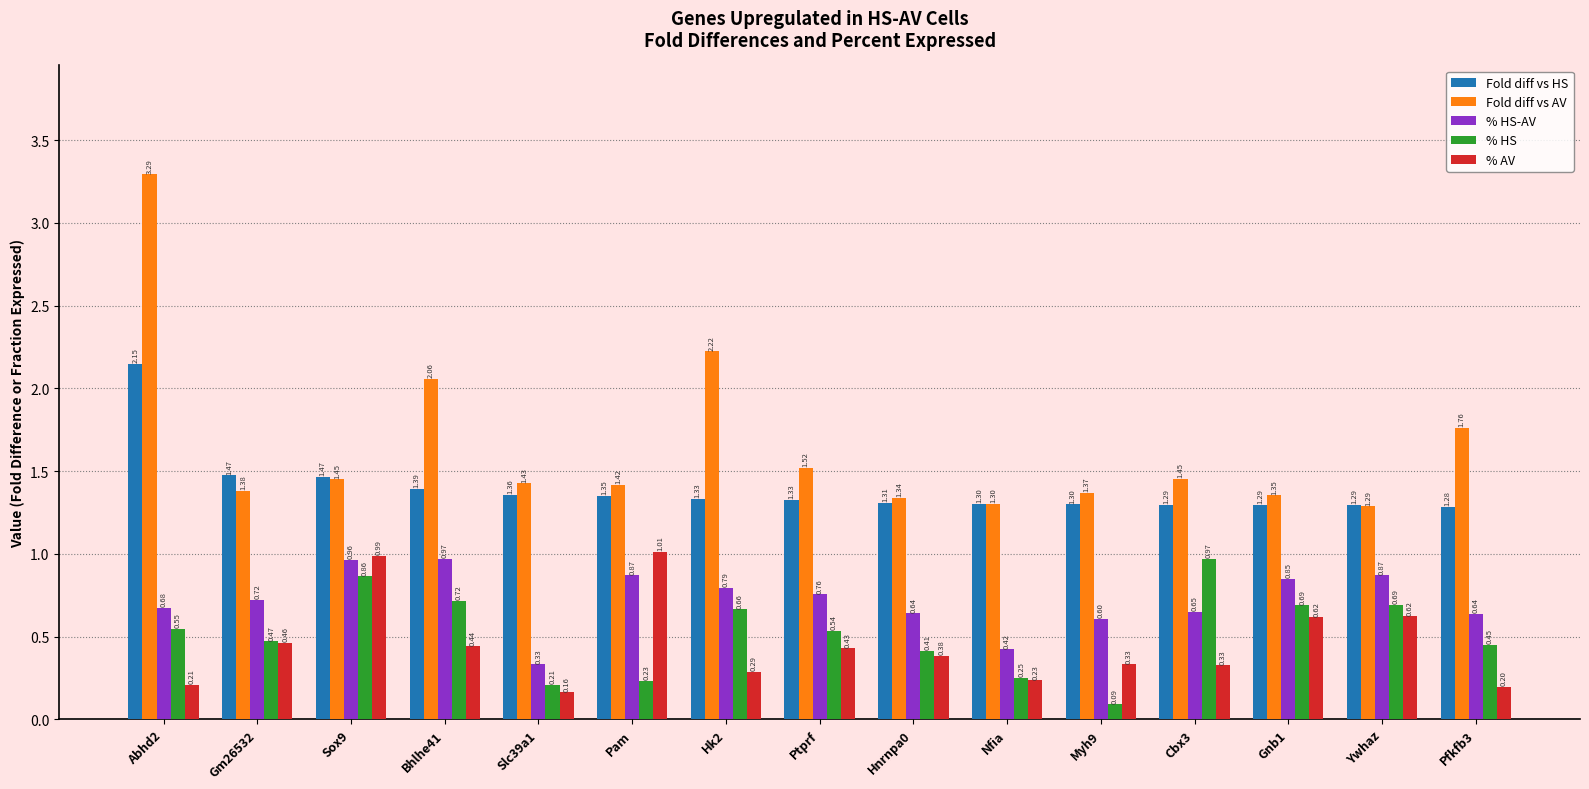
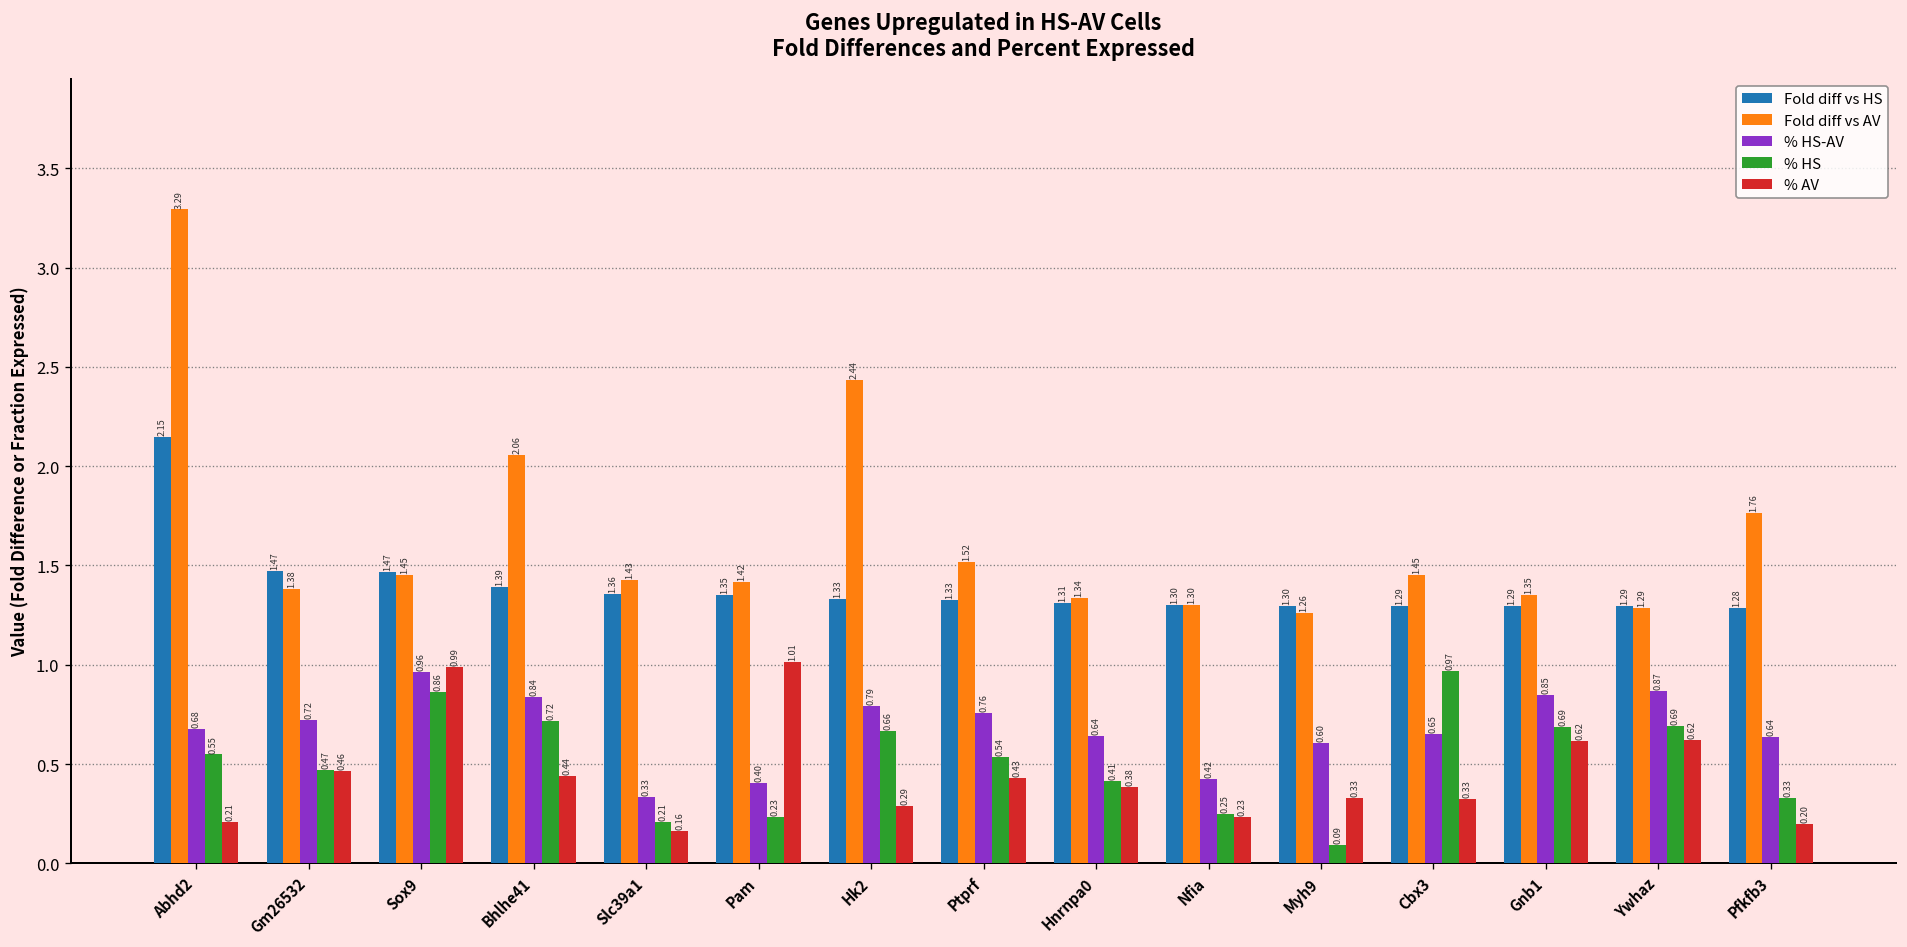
  {
    "Fold diff vs HS": {
      "Abhd2": 2.15,
      "Gm26532": 1.47,
      "Sox9": 1.47,
      "Bhlhe41": 1.39,
      "Slc39a1": 1.36,
      "Pam": 1.35,
      "Hk2": 1.33,
      "Ptprf": 1.33,
      "Hnrnpa0": 1.31,
      "Nfia": 1.30,
      "Myh9": 1.30,
      "Cbx3": 1.29,
      "Gnb1": 1.29,
      "Ywhaz": 1.29,
      "Pfkfb3": 1.28
    },
    "Fold diff vs AV": {
      "Abhd2": 3.29,
      "Gm26532": 1.38,
      "Sox9": 1.45,
      "Bhlhe41": 2.06,
      "Slc39a1": 1.43,
      "Pam": 1.42,
-     "Hk2": 2.22,
+     "Hk2": 2.44,
      "Ptprf": 1.52,
      "Hnrnpa0": 1.34,
      "Nfia": 1.30,
-     "Myh9": 1.37,
+     "Myh9": 1.26,
      "Cbx3": 1.45,
      "Gnb1": 1.35,
      "Ywhaz": 1.29,
      "Pfkfb3": 1.76
    },
    "% HS-AV": {
      "Abhd2": 0.68,
      "Gm26532": 0.72,
      "Sox9": 0.96,
-     "Bhlhe41": 0.97,
+     "Bhlhe41": 0.84,
      "Slc39a1": 0.33,
-     "Pam": 0.87,
+     "Pam": 0.40,
      "Hk2": 0.79,
      "Ptprf": 0.76,
      "Hnrnpa0": 0.64,
      "Nfia": 0.42,
      "Myh9": 0.60,
      "Cbx3": 0.65,
      "Gnb1": 0.85,
      "Ywhaz": 0.87,
      "Pfkfb3": 0.64
    },
    "% HS": {
      "Abhd2": 0.55,
      "Gm26532": 0.47,
      "Sox9": 0.86,
      "Bhlhe41": 0.72,
      "Slc39a1": 0.21,
      "Pam": 0.23,
      "Hk2": 0.66,
      "Ptprf": 0.54,
      "Hnrnpa0": 0.41,
      "Nfia": 0.25,
      "Myh9": 0.09,
      "Cbx3": 0.97,
      "Gnb1": 0.69,
      "Ywhaz": 0.69,
-     "Pfkfb3": 0.45
+     "Pfkfb3": 0.33
    },
    "% AV": {
      "Abhd2": 0.21,
      "Gm26532": 0.46,
      "Sox9": 0.99,
      "Bhlhe41": 0.44,
      "Slc39a1": 0.16,
      "Pam": 1.01,
      "Hk2": 0.29,
      "Ptprf": 0.43,
      "Hnrnpa0": 0.38,
      "Nfia": 0.23,
      "Myh9": 0.33,
      "Cbx3": 0.33,
      "Gnb1": 0.62,
      "Ywhaz": 0.62,
      "Pfkfb3": 0.20
    }
  }
